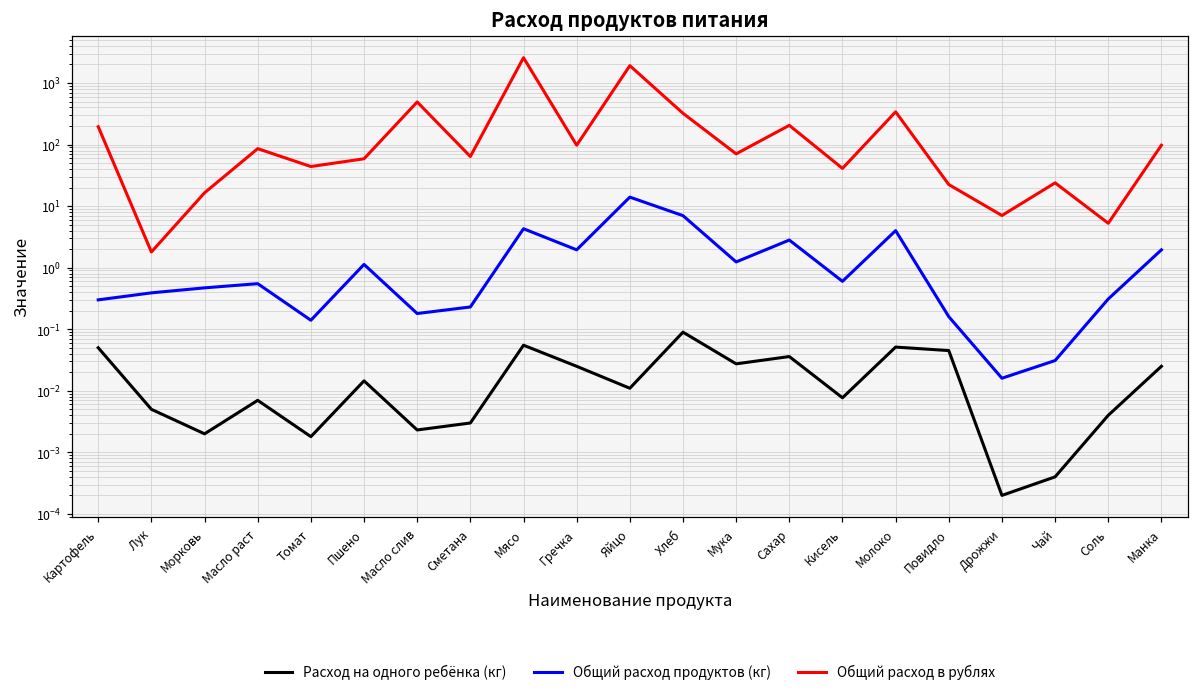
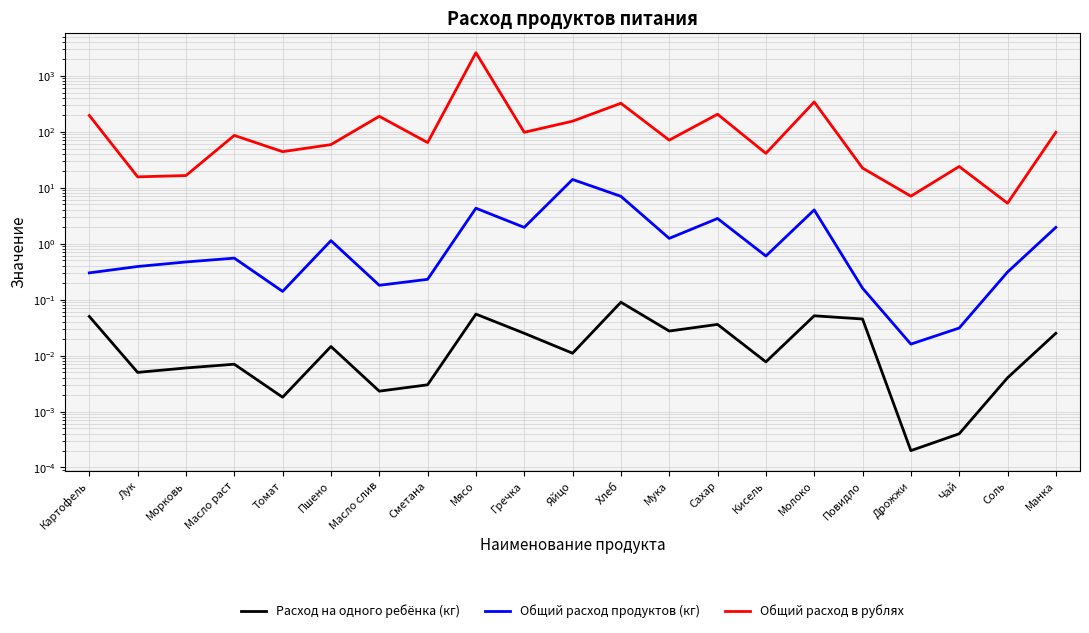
  {
    "Расход на одного ребёнка (кг)": {
      "Картофель": 0.05,
      "Лук": 0.005,
-     "Морковь": 0.002,
+     "Морковь": 0.006,
      "Масло раст": 0.007,
      "Томат": 0.0018,
      "Пшено": 0.015,
      "Масло слив": 0.0023,
      "Сметана": 0.003,
      "Мясо": 0.06,
      "Гречка": 0.03,
      "Яйцо": 0.011,
      "Хлеб": 0.09,
      "Мука": 0.03,
      "Сахар": 0.04,
      "Кисель": 0.008,
      "Молоко": 0.05,
      "Повидло": 0.05,
      "Дрожжи": 0.00020,
      "Чай": 0.0004,
      "Соль": 0.004,
      "Манка": 0.03
    },
    "Общий расход продуктов (кг)": {
      "Картофель": 0.3,
      "Лук": 0.4,
      "Морковь": 0.5,
      "Масло раст": 0.6,
      "Томат": 0.14,
      "Пшено": 1.1,
      "Масло слив": 0.18,
      "Сметана": 0.23,
      "Мясо": 4,
      "Гречка": 2.0,
      "Яйцо": 14,
      "Хлеб": 7,
      "Мука": 1.2,
      "Сахар": 3,
      "Кисель": 0.6,
      "Молоко": 4,
      "Повидло": 0.16,
      "Дрожжи": 0.016,
      "Чай": 0.03,
      "Соль": 0.3,
      "Манка": 2.0
    },
    "Общий расход в рублях": {
      "Картофель": 200,
-     "Лук": 1.8,
+     "Лук": 16,
      "Морковь": 16,
      "Масло раст": 90,
      "Томат": 40,
      "Пшено": 60,
-     "Масло слив": 500,
+     "Масло слив": 190,
      "Сметана": 60,
      "Мясо": 3000,
      "Гречка": 100,
-     "Яйцо": 1900,
+     "Яйцо": 150,
      "Хлеб": 300,
      "Мука": 70,
      "Сахар": 210,
      "Кисель": 40,
      "Молоко": 300,
      "Повидло": 22,
      "Дрожжи": 7,
      "Чай": 24,
      "Соль": 5,
      "Манка": 100
    }
  }
